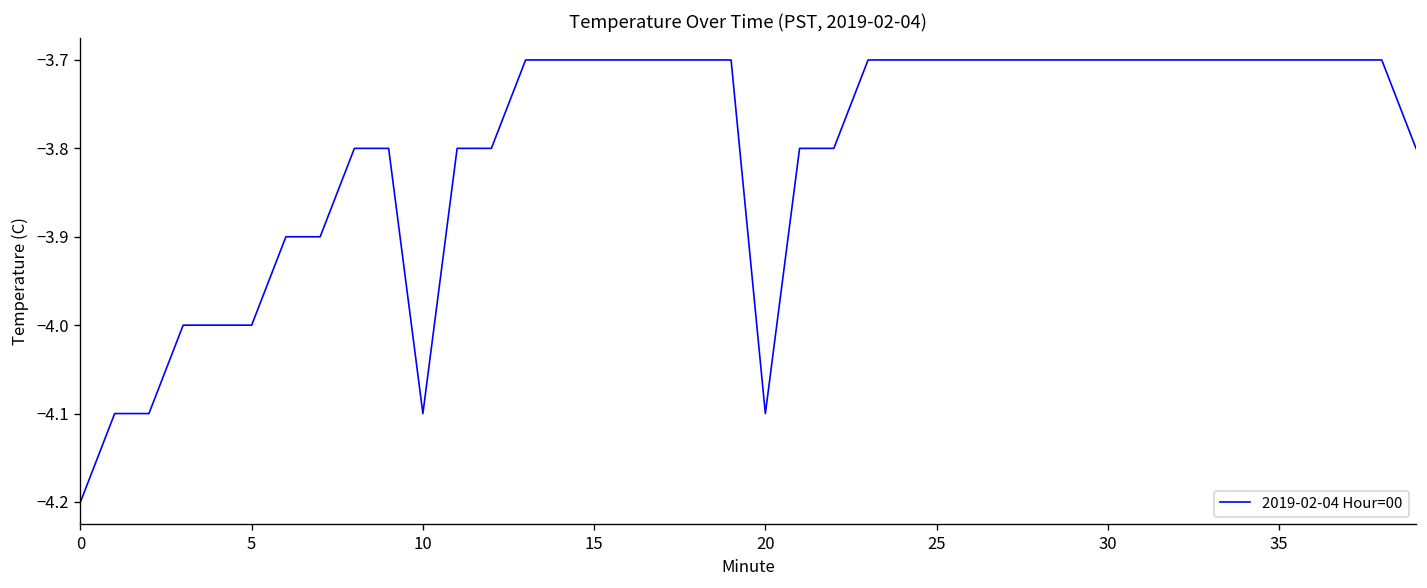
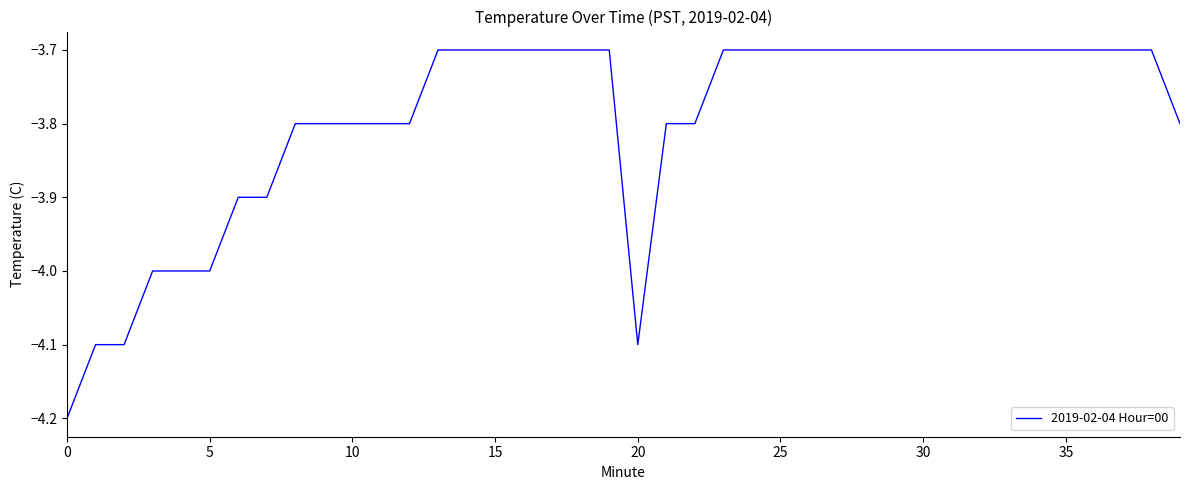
  {
    "0": -4.2,
    "5": -4.0,
-   "10": -4.1,
+   "10": -3.8,
    "15": -3.7,
    "20": -4.1,
    "25": -3.7,
    "30": -3.7,
    "35": -3.7
  }
